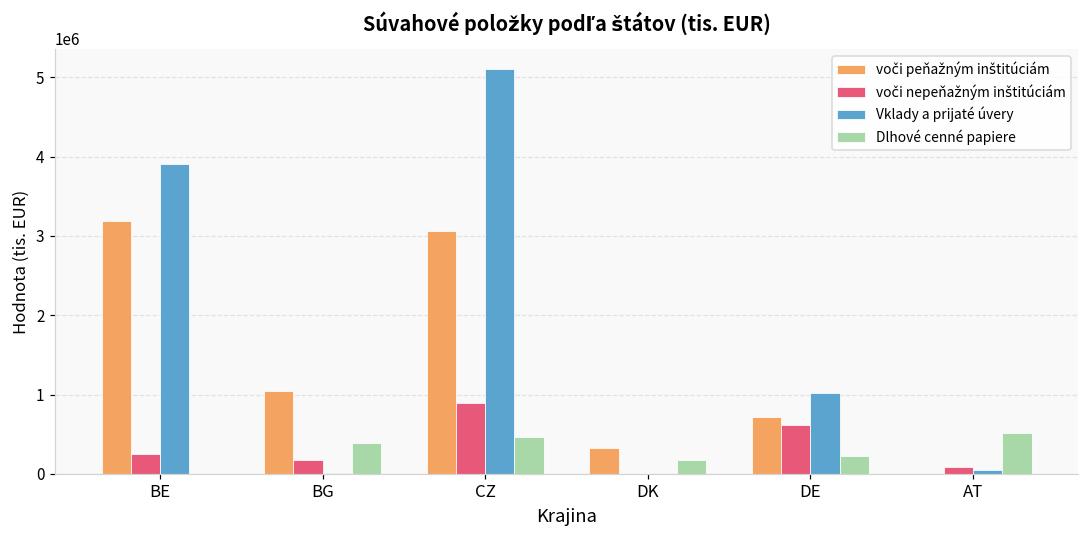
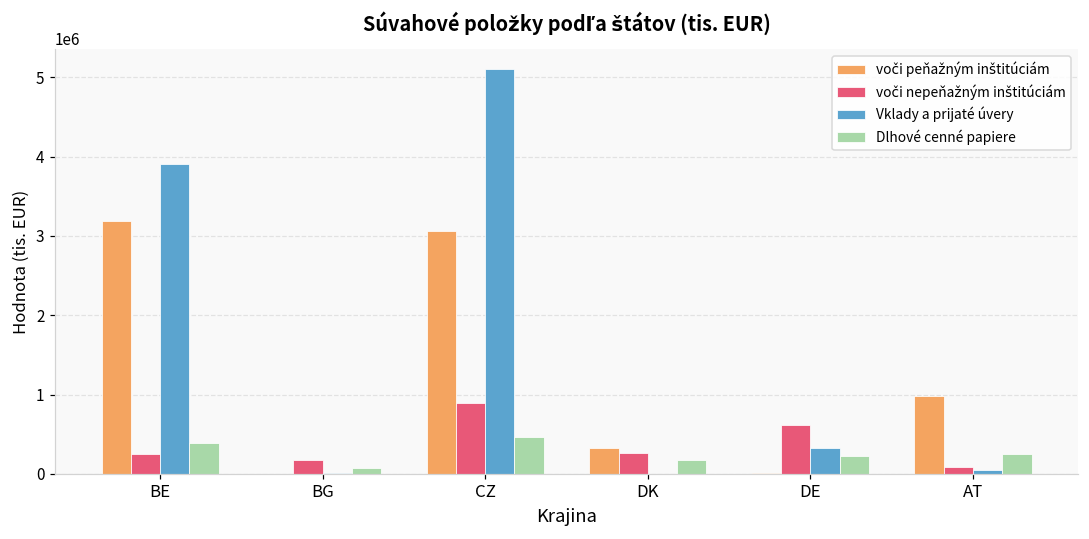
  {
    "voči peňažným inštitúciám": {
      "BE": 3200000,
-     "BG": 1000000,
+     "BG": 0,
      "CZ": 3100000,
      "DK": 300000,
-     "DE": 700000,
-     "AT": 0
+     "DE": 0,
+     "AT": 1000000
    },
    "voči nepeňažným inštitúciám": {
      "BE": 300000,
      "BG": 200000,
      "CZ": 900000,
-     "DK": 0,
+     "DK": 300000,
      "DE": 600000,
      "AT": 100000
    },
    "Vklady a prijaté úvery": {
      "BE": 3900000,
      "CZ": 5100000,
-     "DE": 1000000,
+     "DE": 300000,
      "AT": 0
    },
    "Dlhové cenné papiere": {
-     "BE": 0,
-     "BG": 400000,
+     "BE": 400000,
+     "BG": 100000,
      "CZ": 500000,
      "DK": 200000,
      "DE": 200000,
-     "AT": 500000
+     "AT": 300000
    }
  }
